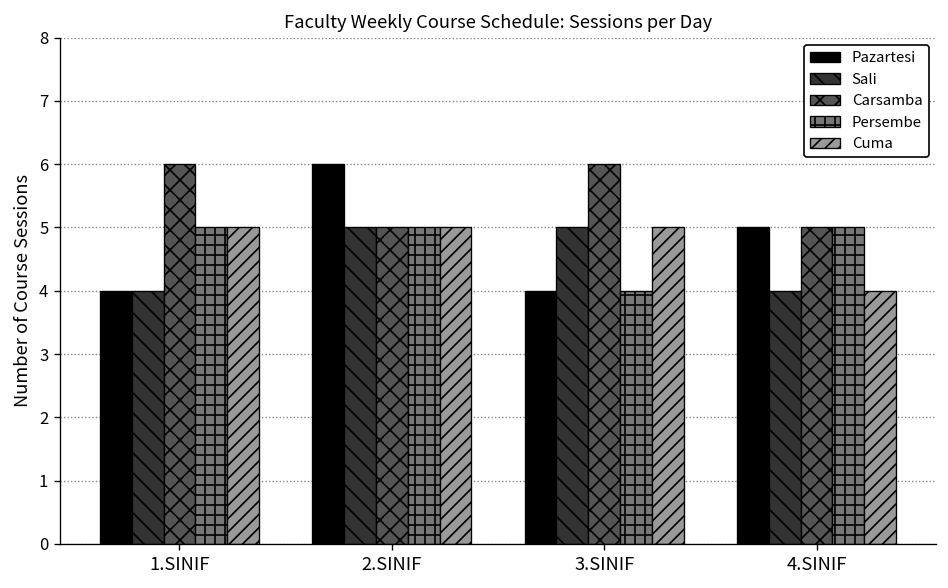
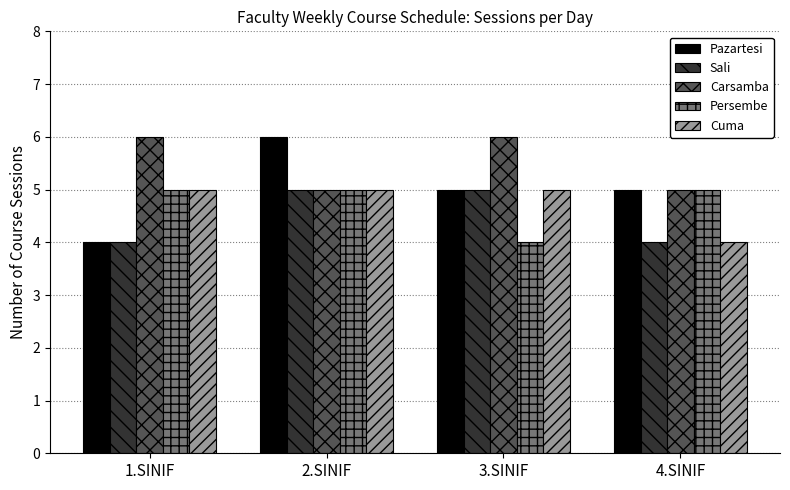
  {
    "Pazartesi": {
      "1.SINIF": 4,
      "2.SINIF": 6,
-     "3.SINIF": 4,
+     "3.SINIF": 5,
      "4.SINIF": 5
    }
  }
